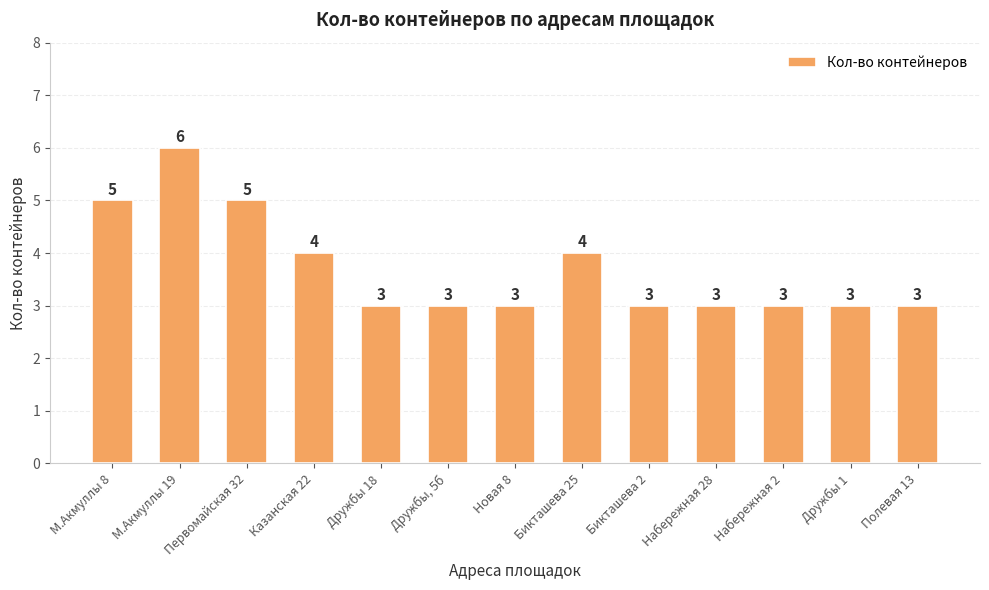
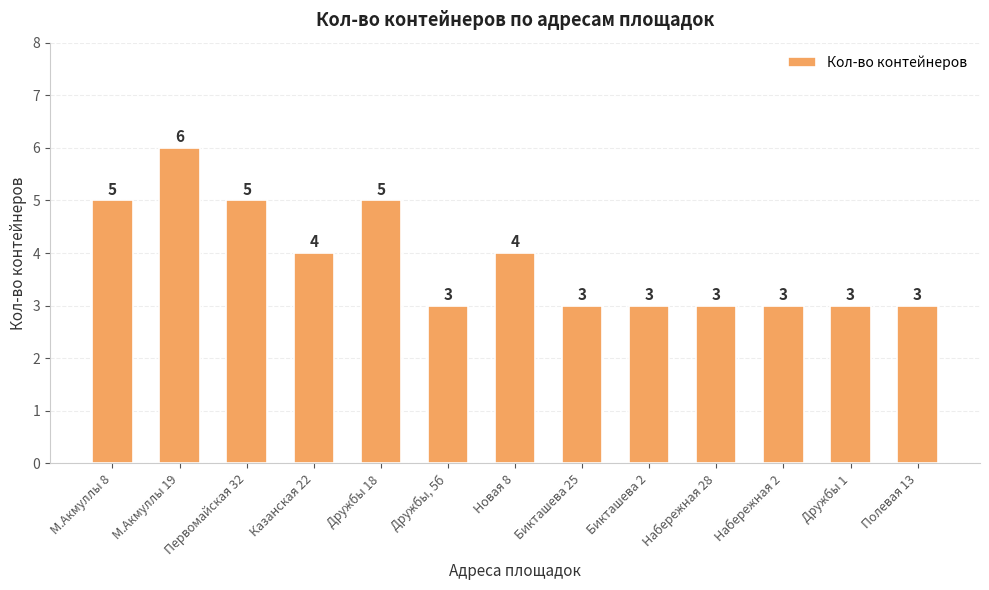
  {
    "М.Акмуллы 8": 5,
    "М.Акмуллы 19": 6,
    "Первомайская 32": 5,
    "Казанская 22": 4,
-   "Дружбы 18": 3,
+   "Дружбы 18": 5,
    "Дружбы, 5б": 3,
-   "Новая 8": 3,
-   "Бикташева 25": 4,
+   "Новая 8": 4,
+   "Бикташева 25": 3,
    "Бикташева 2": 3,
    "Набережная 28": 3,
    "Набережная 2": 3,
    "Дружбы 1": 3,
    "Полевая 13": 3
  }
